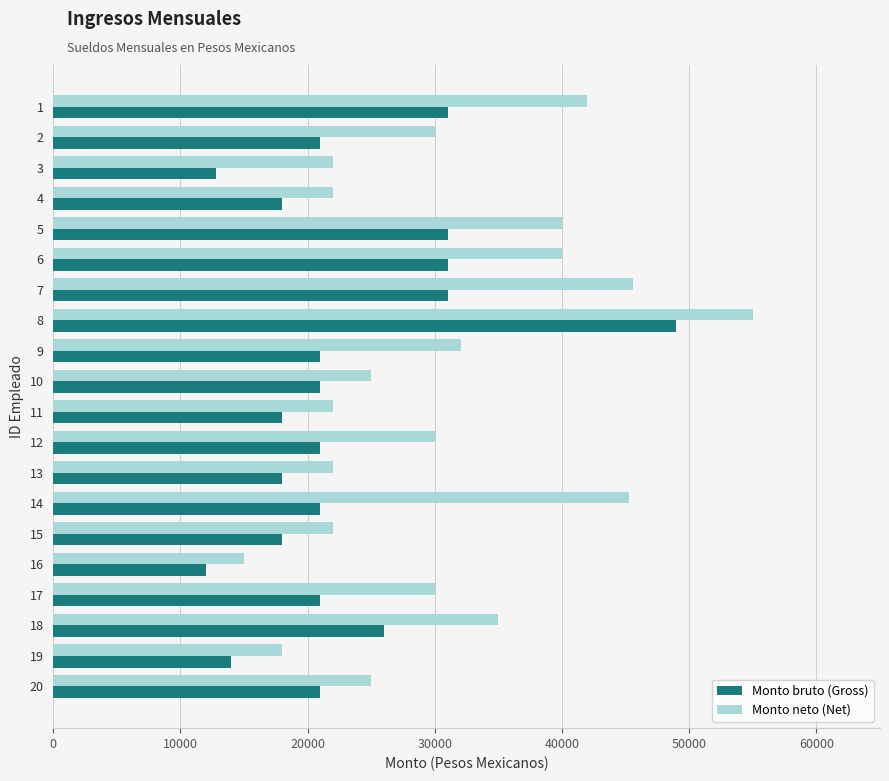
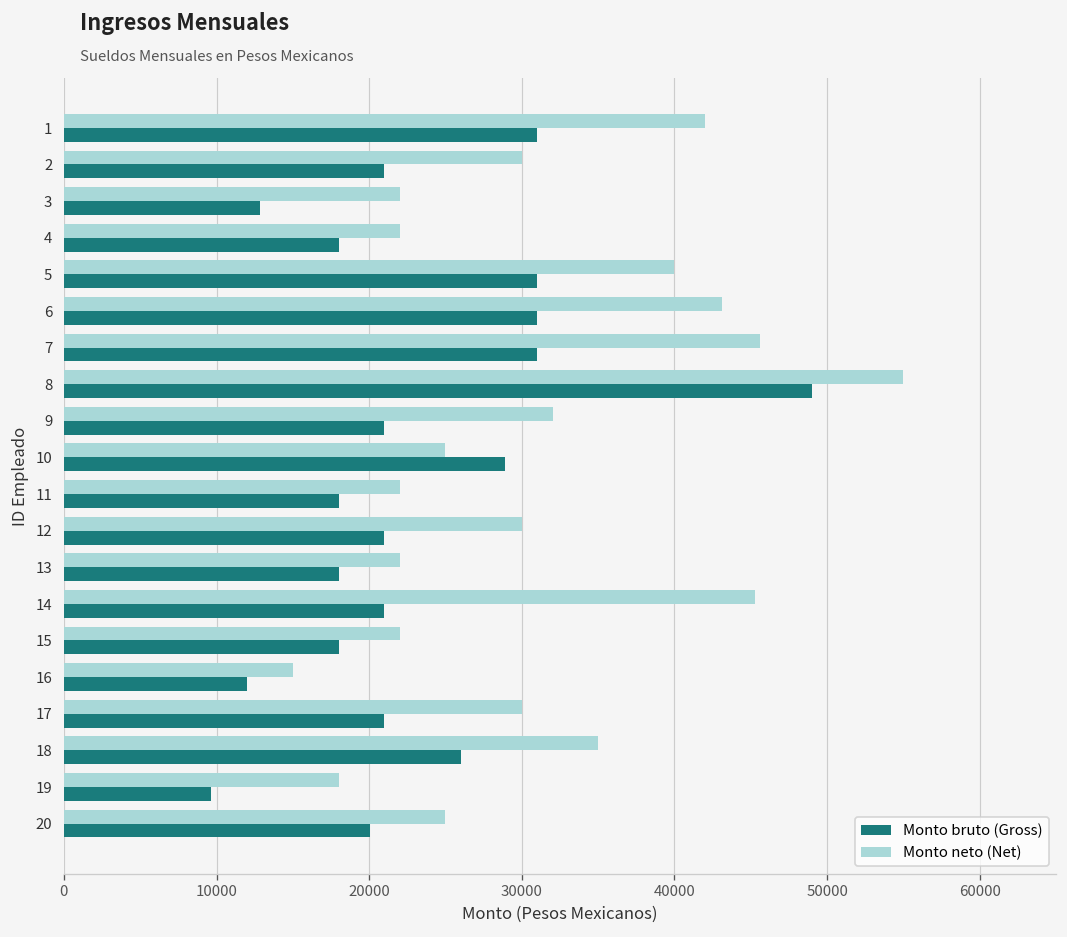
  {
    "Monto bruto (Gross)": {
      "1": 31000,
      "2": 21000,
      "3": 12800,
      "4": 18000,
      "5": 31000,
      "6": 31000,
      "7": 31000,
      "8": 49000,
      "9": 21000,
-     "10": 21000,
+     "10": 28900,
      "11": 18000,
      "12": 21000,
      "13": 18000,
      "14": 21000,
      "15": 18000,
      "16": 12000,
      "17": 21000,
      "18": 26000,
-     "19": 14000,
-     "20": 21000
+     "19": 9700,
+     "20": 20100
    },
    "Monto neto (Net)": {
      "1": 42000,
      "2": 30000,
      "3": 22000,
      "4": 22000,
      "5": 40000,
-     "6": 40000,
+     "6": 43100,
      "7": 45600,
      "8": 55000,
      "9": 32000,
      "10": 25000,
      "11": 22000,
      "12": 30000,
      "13": 22000,
      "14": 45300,
      "15": 22000,
      "16": 15000,
      "17": 30000,
      "18": 35000,
      "19": 18000,
      "20": 25000
    }
  }
